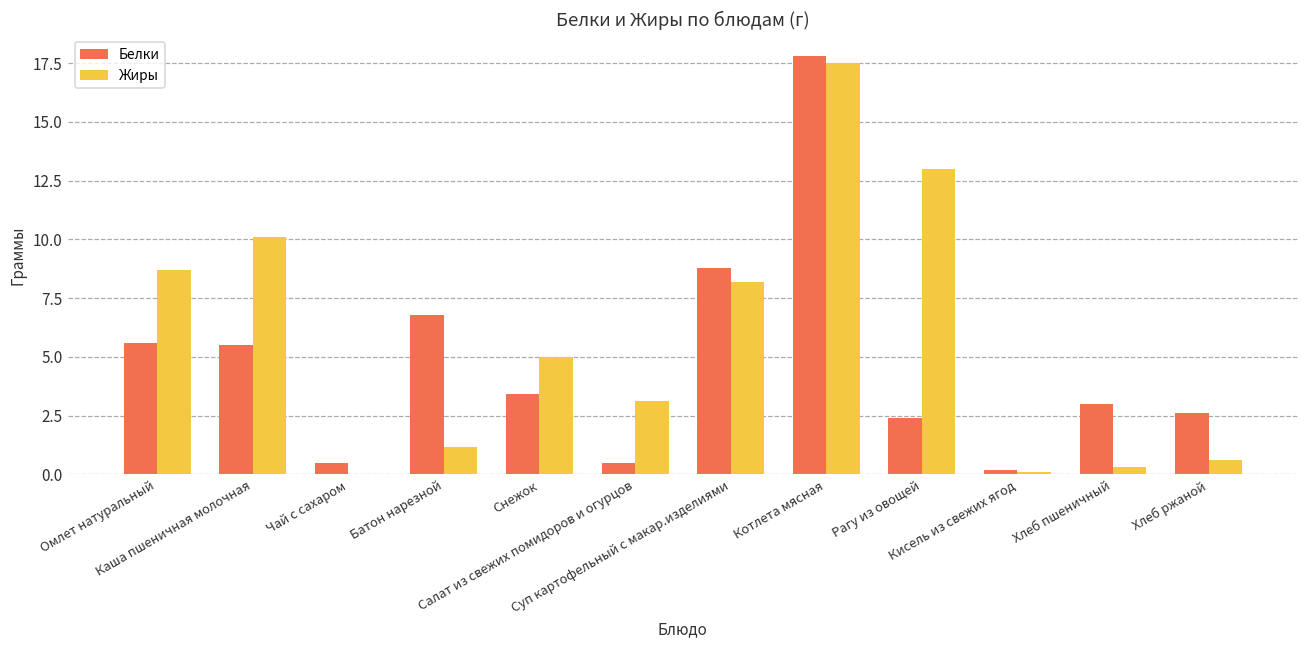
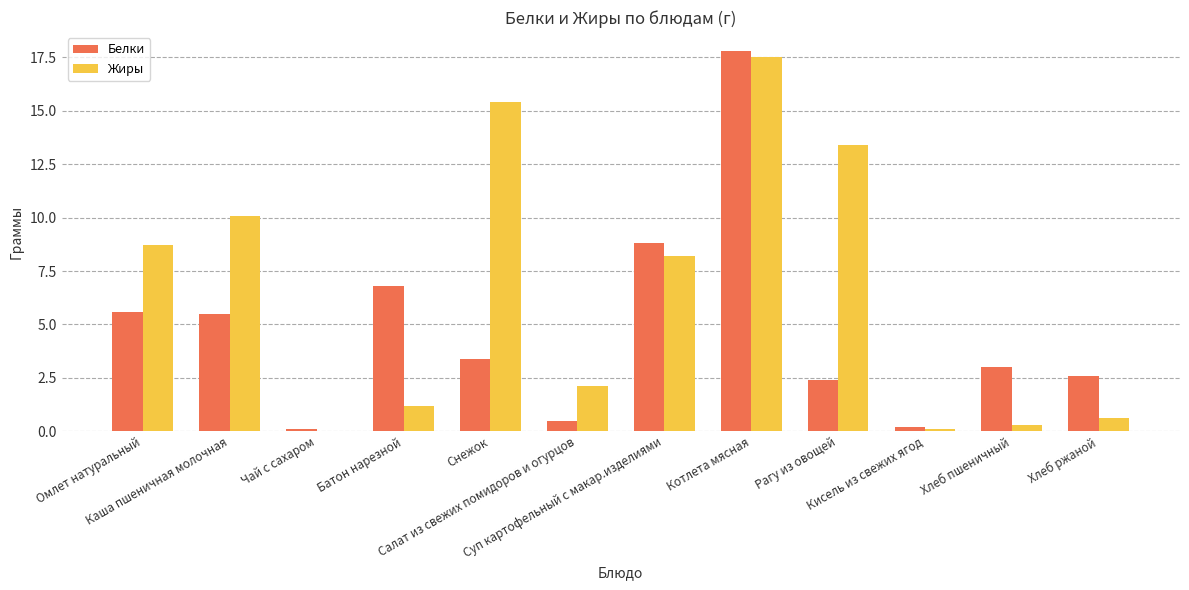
  {
    "Белки": {
      "Омлет натуральный": 5.6,
      "Каша пшеничная молочная": 5.5,
-     "Чай с сахаром": 0.5,
+     "Чай с сахаром": 0.1,
      "Батон нарезной": 6.8,
      "Снежок": 3.4,
      "Салат из свежих помидоров и огурцов": 0.5,
      "Суп картофельный с макар.изделиями": 8.8,
      "Котлета мясная": 17.8,
      "Рагу из овощей": 2.4,
      "Кисель из свежих ягод": 0.2,
      "Хлеб пшеничный": 3.0,
      "Хлеб ржаной": 2.6
    },
    "Жиры": {
      "Омлет натуральный": 8.7,
      "Каша пшеничная молочная": 10.1,
      "Чай с сахаром": 0.0,
      "Батон нарезной": 1.2,
-     "Снежок": 5.0,
-     "Салат из свежих помидоров и огурцов": 3.1,
+     "Снежок": 15.4,
+     "Салат из свежих помидоров и огурцов": 2.1,
      "Суп картофельный с макар.изделиями": 8.2,
      "Котлета мясная": 17.5,
-     "Рагу из овощей": 13.0,
+     "Рагу из овощей": 13.4,
      "Хлеб пшеничный": 0.3,
      "Хлеб ржаной": 0.6
    }
  }
